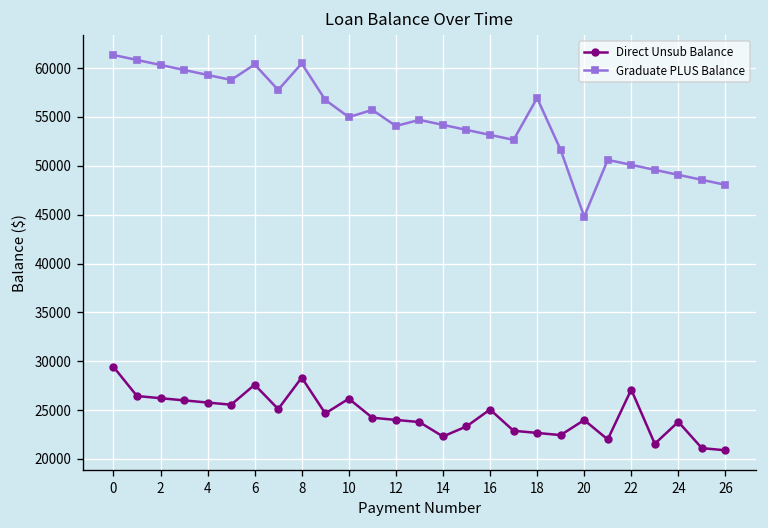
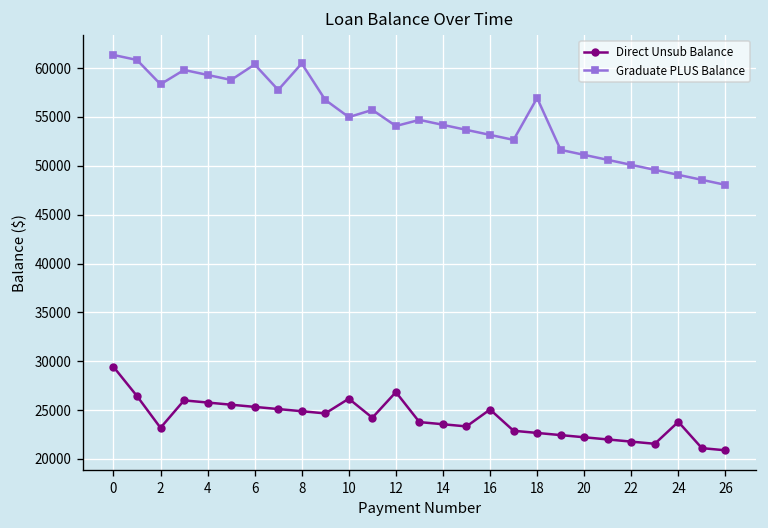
  {
    "Direct Unsub Balance": {
      "0": 29000,
-     "2": 26000,
+     "2": 23000,
      "4": 26000,
-     "6": 28000,
-     "8": 28000,
+     "6": 25000,
+     "8": 25000,
      "10": 26000,
-     "12": 24000,
-     "14": 22000,
+     "12": 27000,
+     "14": 24000,
      "16": 25000,
      "18": 23000,
-     "20": 24000,
-     "22": 27000,
+     "20": 22000,
+     "22": 22000,
      "24": 24000,
      "26": 21000
    },
    "Graduate PLUS Balance": {
      "0": 61000,
-     "2": 60000,
+     "2": 58000,
      "4": 59000,
      "6": 60000,
      "8": 60000,
      "10": 55000,
      "12": 54000,
      "14": 54000,
      "16": 53000,
      "18": 57000,
-     "20": 45000,
+     "20": 51000,
      "22": 50000,
      "24": 49000,
      "26": 48000
    }
  }
